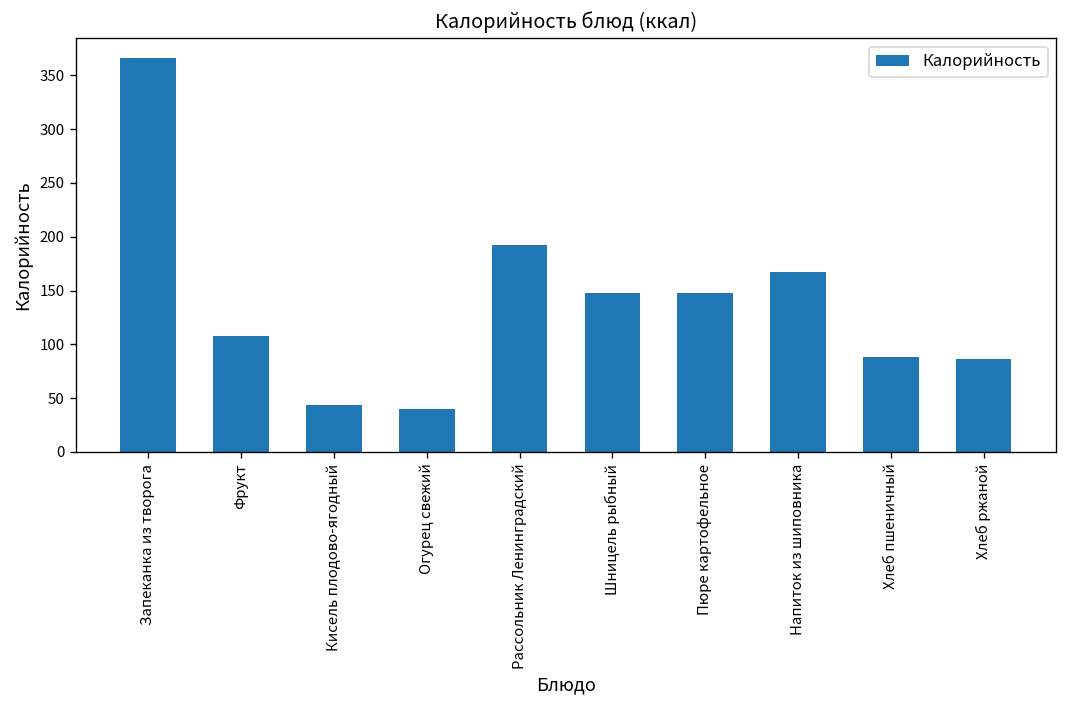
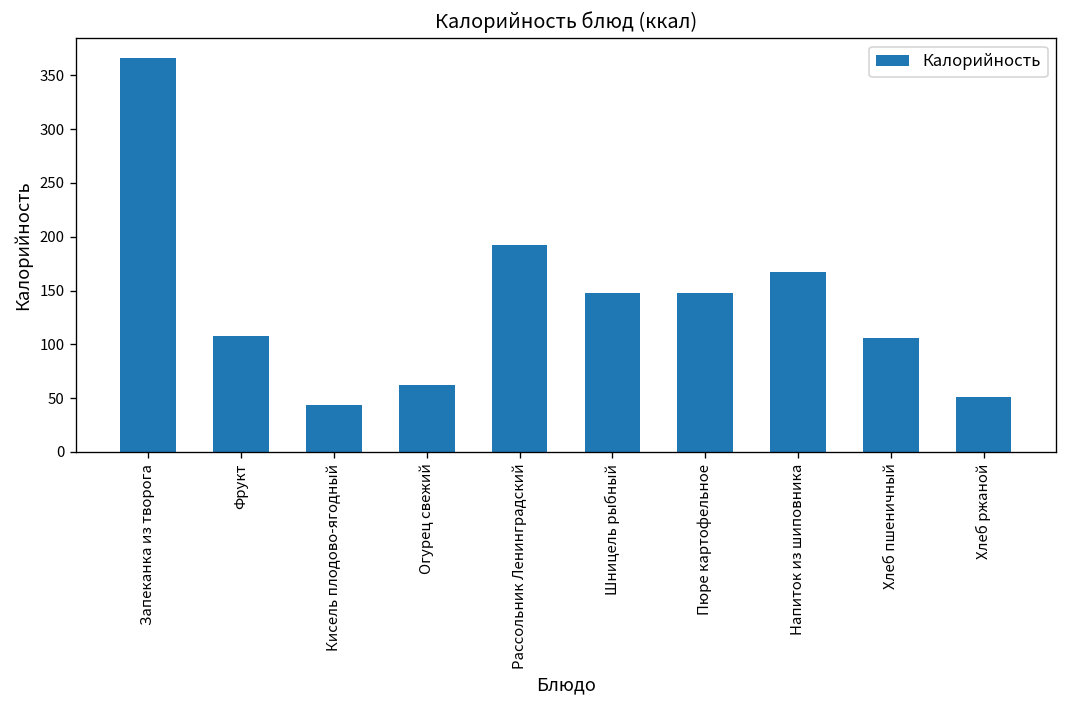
  {
    "Запеканка из творога": 370,
    "Фрукт": 110,
    "Кисель плодово-ягодный": 40,
-   "Огурец свежий": 40,
+   "Огурец свежий": 60,
    "Рассольник Ленинградский": 190,
    "Шницель рыбный": 150,
    "Пюре картофельное": 150,
    "Напиток из шиповника": 170,
-   "Хлеб пшеничный": 90,
-   "Хлеб ржаной": 90
+   "Хлеб пшеничный": 110,
+   "Хлеб ржаной": 50
  }
